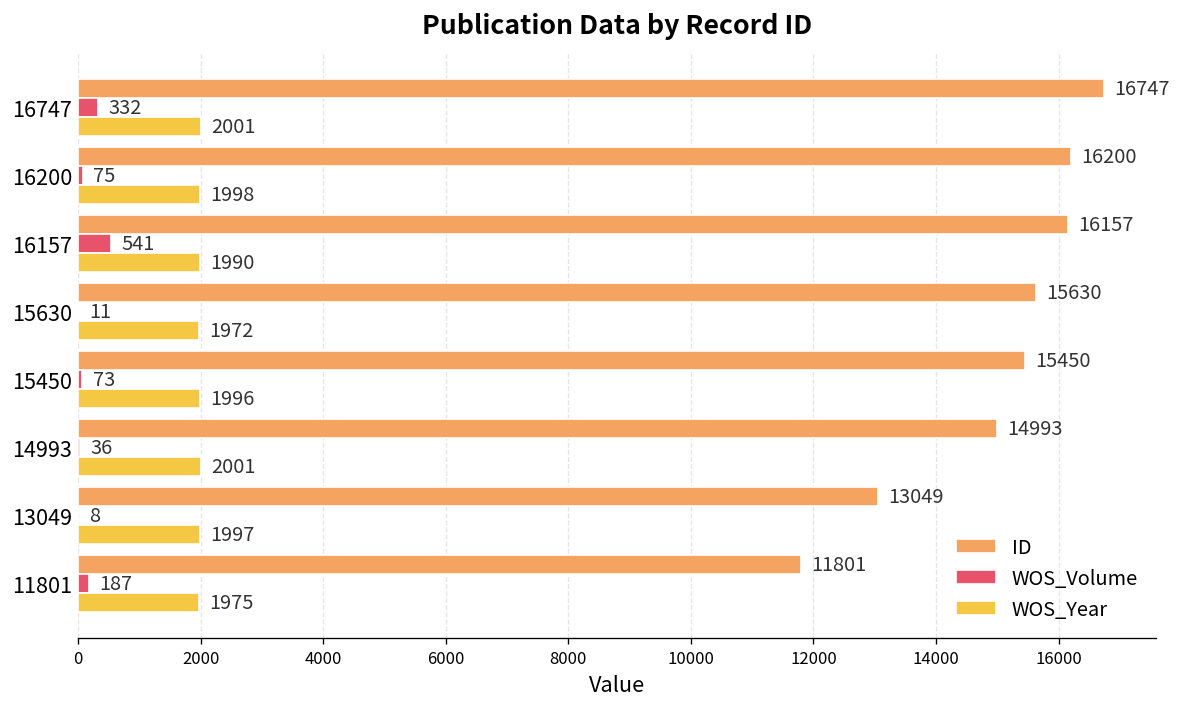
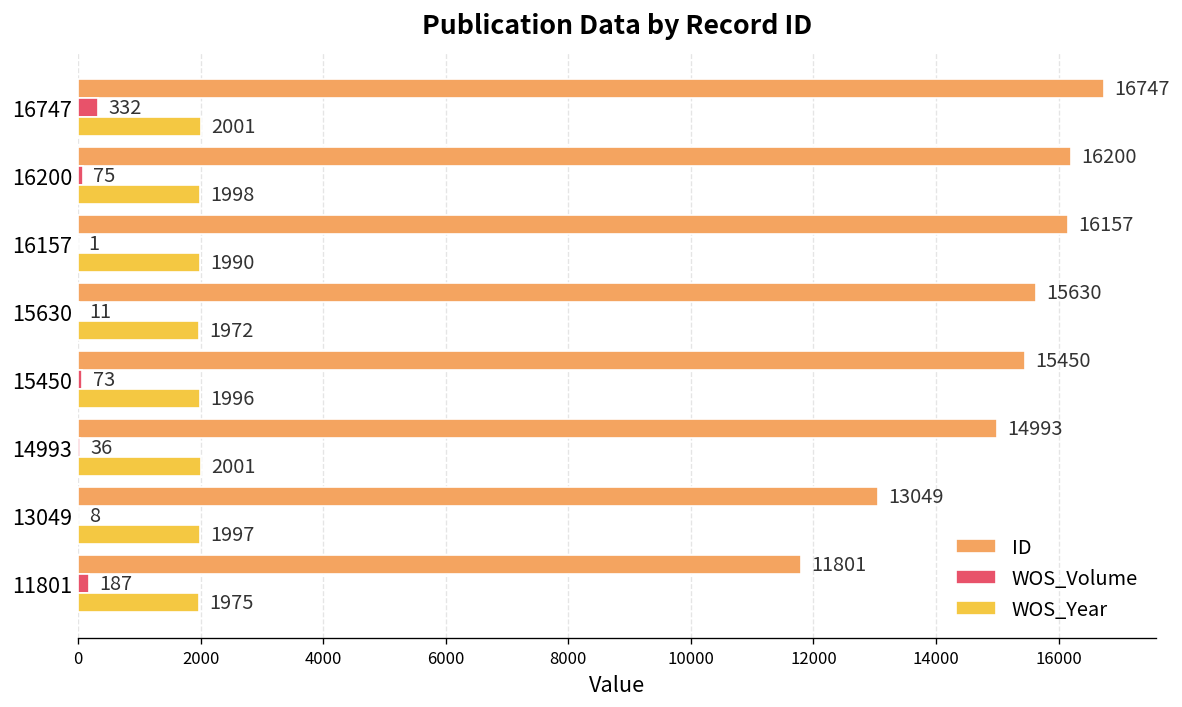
  {
    "WOS_Volume": {
      "16747": 332,
      "16200": 75,
-     "16157": 541,
+     "16157": 1,
      "15630": 11,
      "15450": 73,
      "14993": 36,
      "13049": 8,
      "11801": 187
    }
  }
